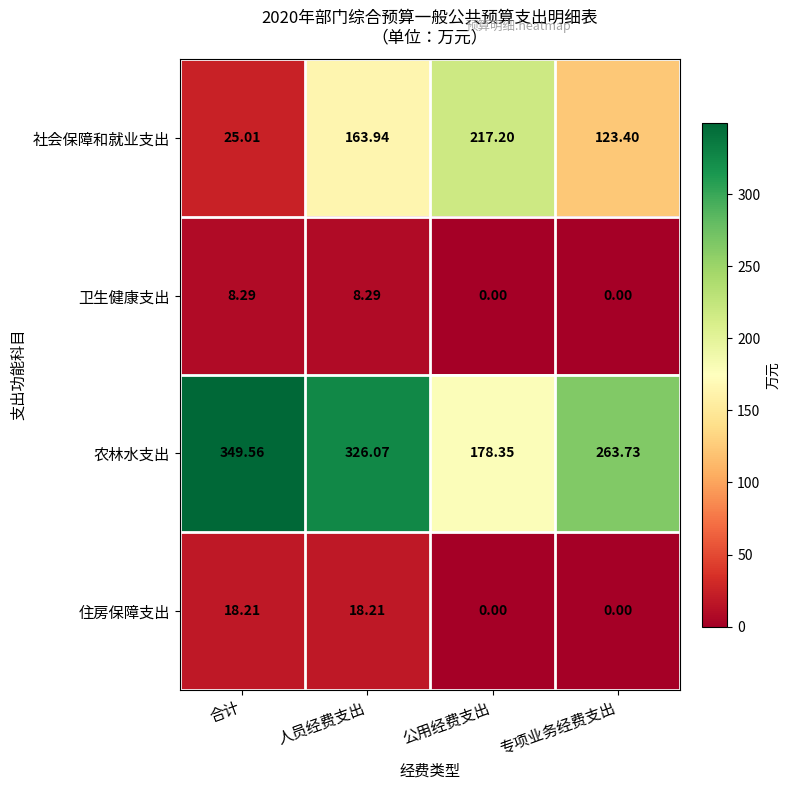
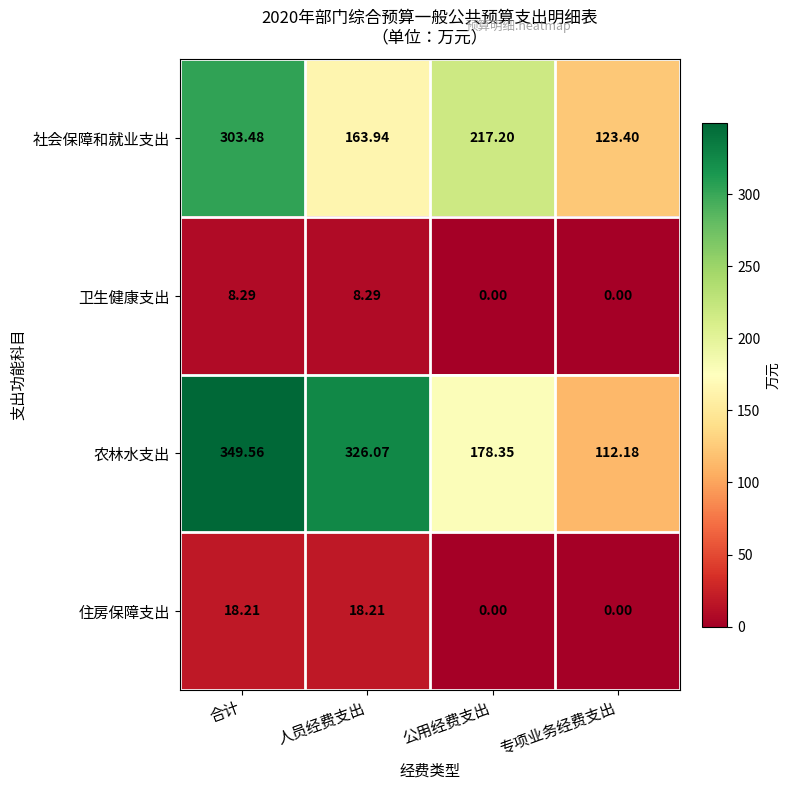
  {
    "社会保障和就业支出": {
-     "合计": 25.01,
+     "合计": 303.48,
      "人员经费支出": 163.94,
      "公用经费支出": 217.20,
      "专项业务经费支出": 123.40
    },
    "卫生健康支出": {
      "合计": 8.29,
      "人员经费支出": 8.29,
      "公用经费支出": 0.00,
      "专项业务经费支出": 0.00
    },
    "农林水支出": {
      "合计": 349.56,
      "人员经费支出": 326.07,
      "公用经费支出": 178.35,
-     "专项业务经费支出": 263.73
+     "专项业务经费支出": 112.18
    },
    "住房保障支出": {
      "合计": 18.21,
      "人员经费支出": 18.21,
      "公用经费支出": 0.00,
      "专项业务经费支出": 0.00
    }
  }
